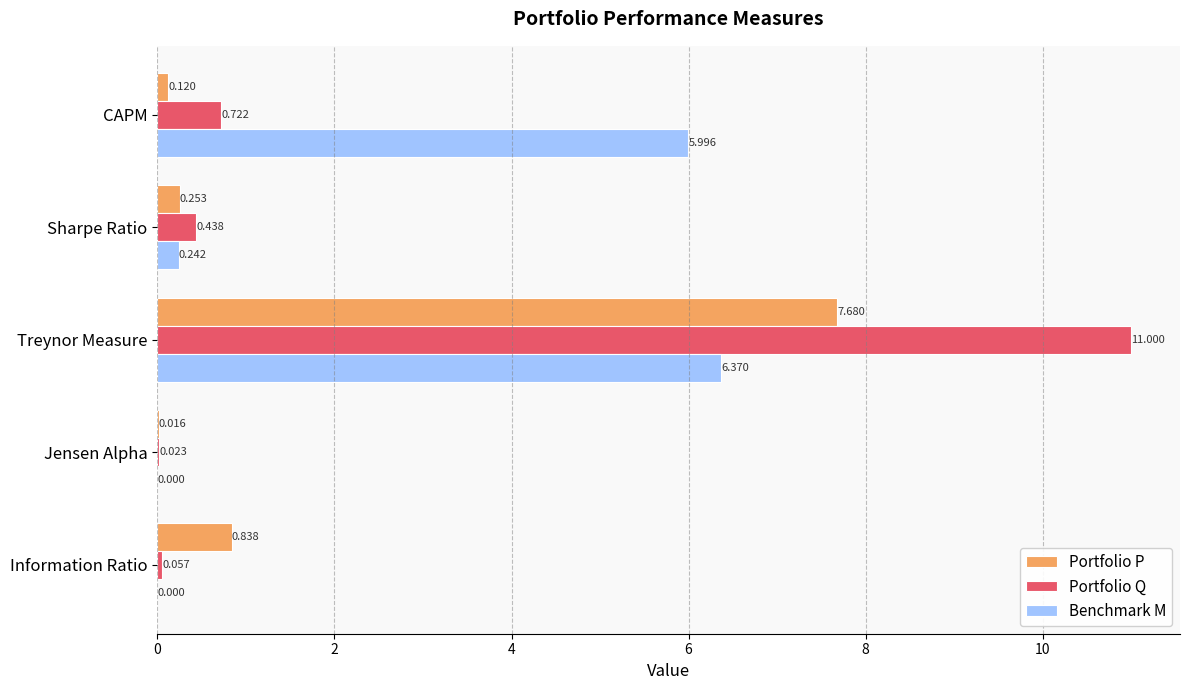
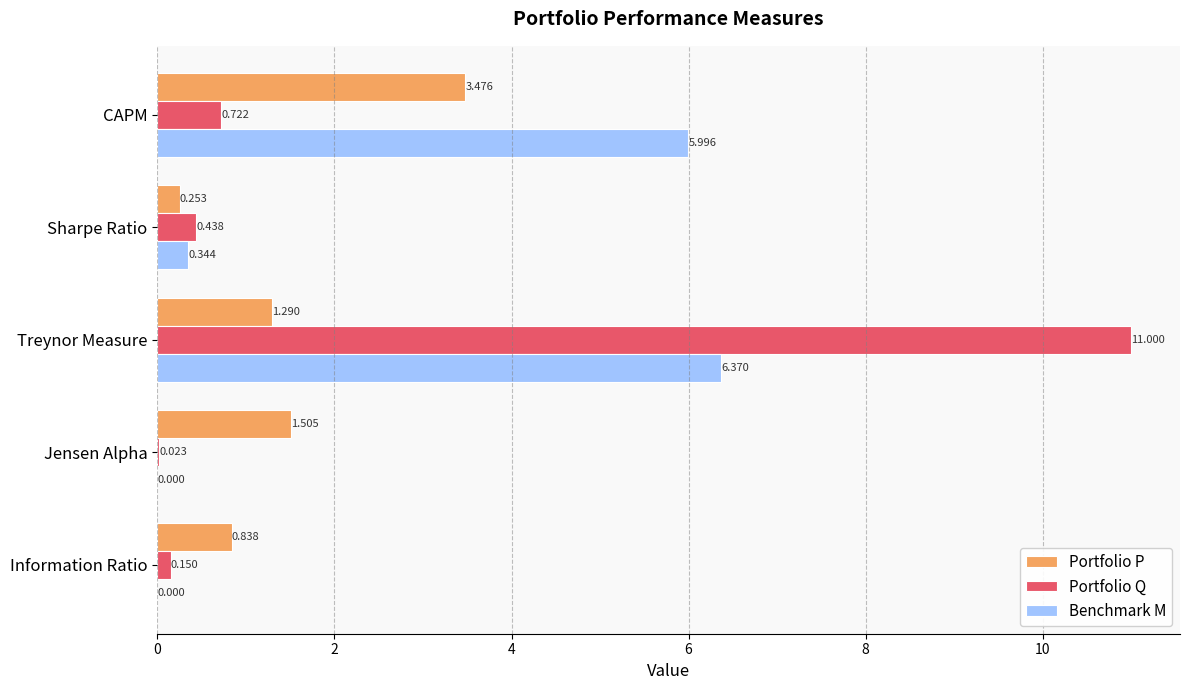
  {
    "Portfolio P": {
-     "CAPM": 0.120,
+     "CAPM": 3.476,
      "Sharpe Ratio": 0.253,
-     "Treynor Measure": 7.680,
-     "Jensen Alpha": 0.016,
+     "Treynor Measure": 1.290,
+     "Jensen Alpha": 1.505,
      "Information Ratio": 0.838
    },
    "Portfolio Q": {
      "CAPM": 0.722,
      "Sharpe Ratio": 0.438,
      "Treynor Measure": 11.000,
      "Jensen Alpha": 0.023,
-     "Information Ratio": 0.057
+     "Information Ratio": 0.150
    },
    "Benchmark M": {
      "CAPM": 5.996,
-     "Sharpe Ratio": 0.242,
+     "Sharpe Ratio": 0.344,
      "Treynor Measure": 6.370,
      "Jensen Alpha": 0.000,
      "Information Ratio": 0.000
    }
  }
